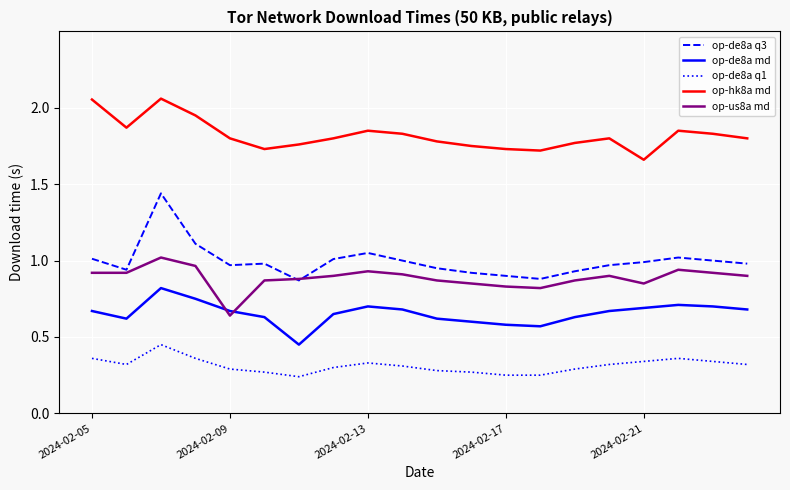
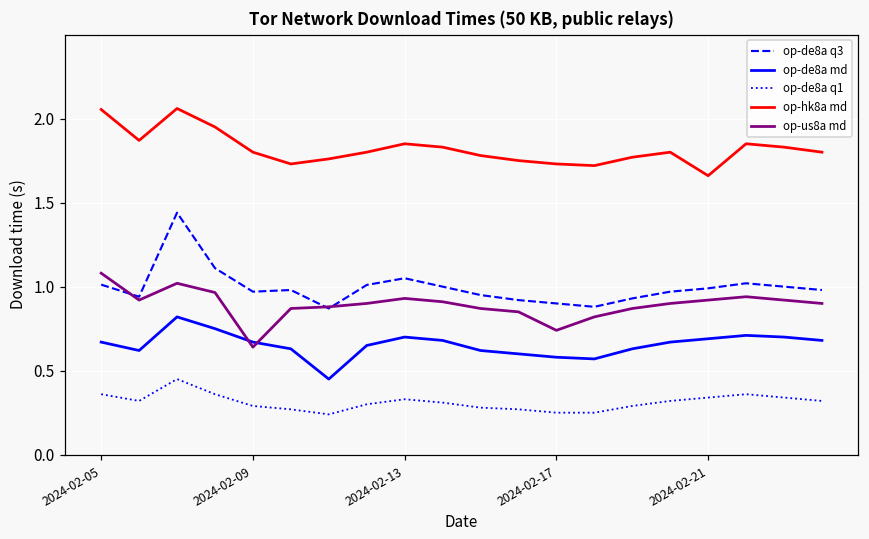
  {
    "op-hk8a md": {
      "2024-02-05": 2.05,
      "2024-02-09": 1.80,
      "2024-02-13": 1.85,
      "2024-02-17": 1.73,
      "2024-02-21": 1.66
    },
    "op-us8a md": {
-     "2024-02-05": 0.92,
+     "2024-02-05": 1.08,
      "2024-02-09": 0.64,
      "2024-02-13": 0.93,
-     "2024-02-17": 0.83,
-     "2024-02-21": 0.85
+     "2024-02-17": 0.74,
+     "2024-02-21": 0.92
    }
  }
